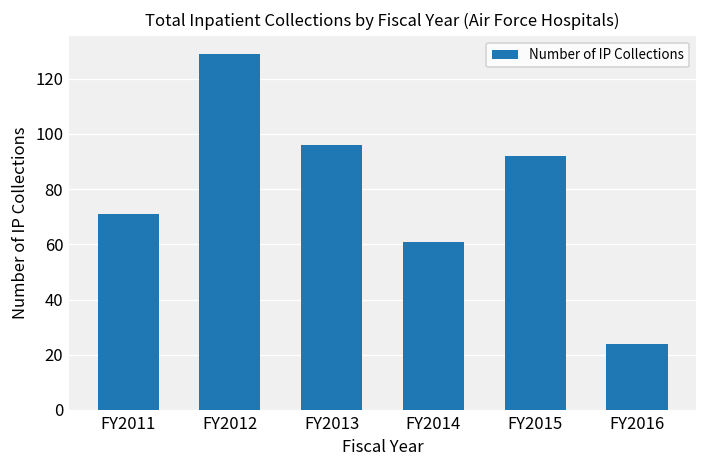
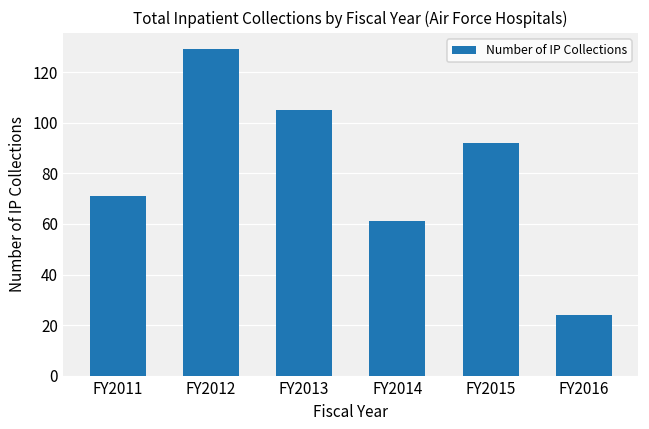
  {
    "FY2011": 71,
    "FY2012": 129,
-   "FY2013": 96,
+   "FY2013": 105,
    "FY2014": 61,
    "FY2015": 92,
    "FY2016": 24
  }
